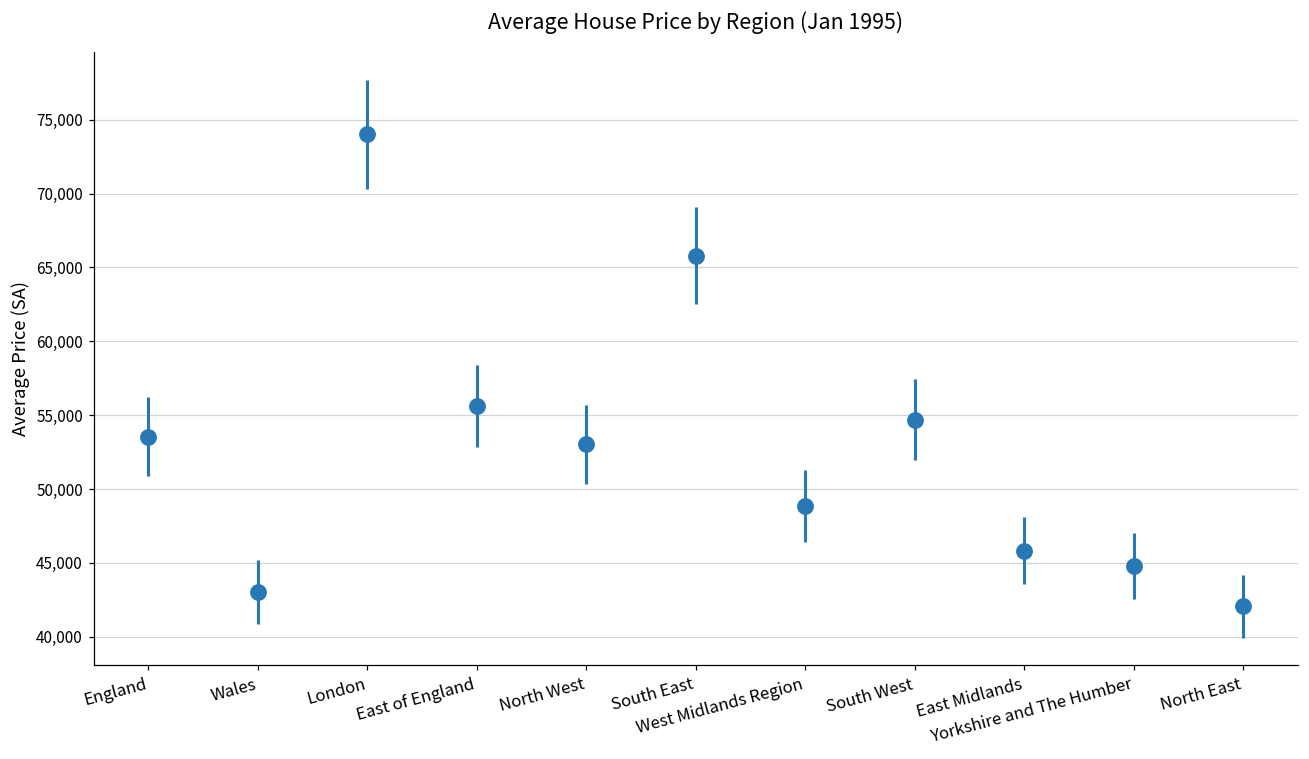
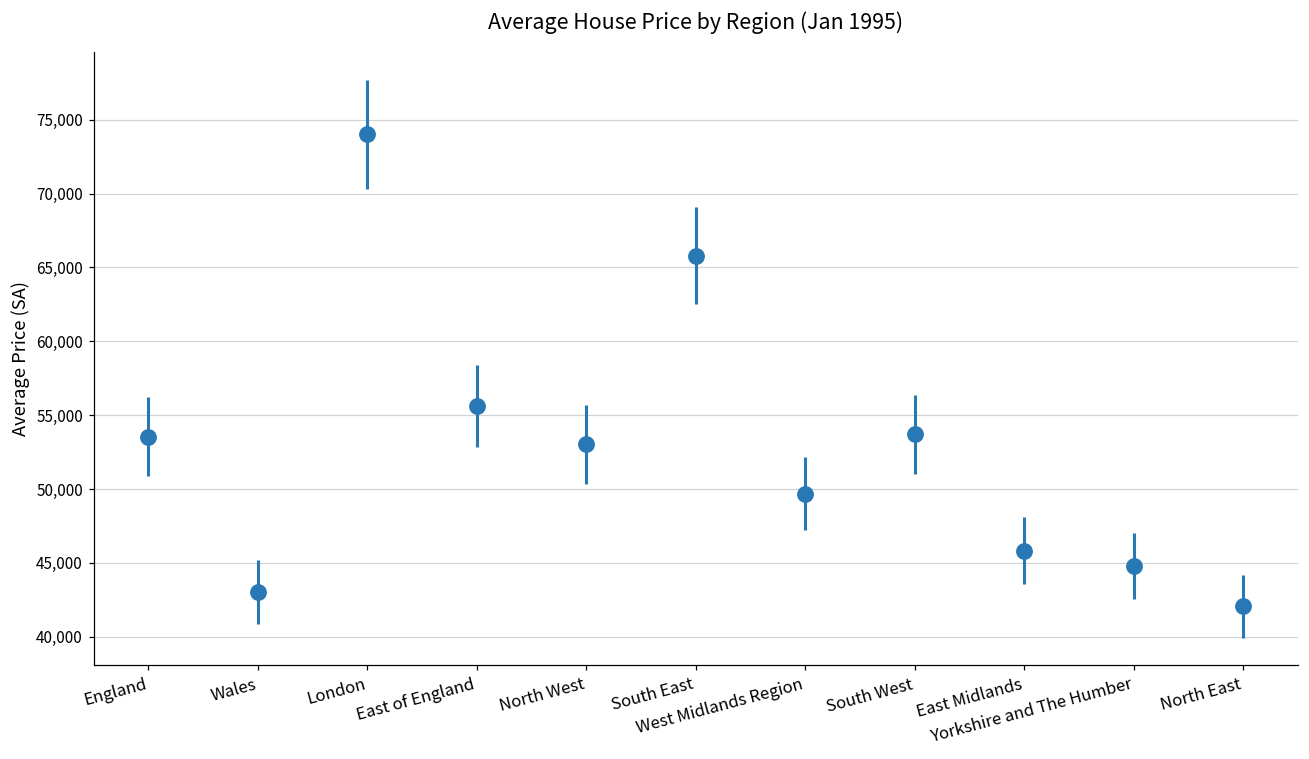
  {
    "England": "53,500",
    "Wales": "43,000",
    "London": "74,000",
    "East of England": "55,600",
    "North West": "53,000",
    "South East": "65,800",
-   "West Midlands Region": "48,800",
-   "South West": "54,700",
+   "West Midlands Region": "49,700",
+   "South West": "53,700",
    "East Midlands": "45,800",
    "Yorkshire and The Humber": "44,800",
    "North East": "42,100"
  }
